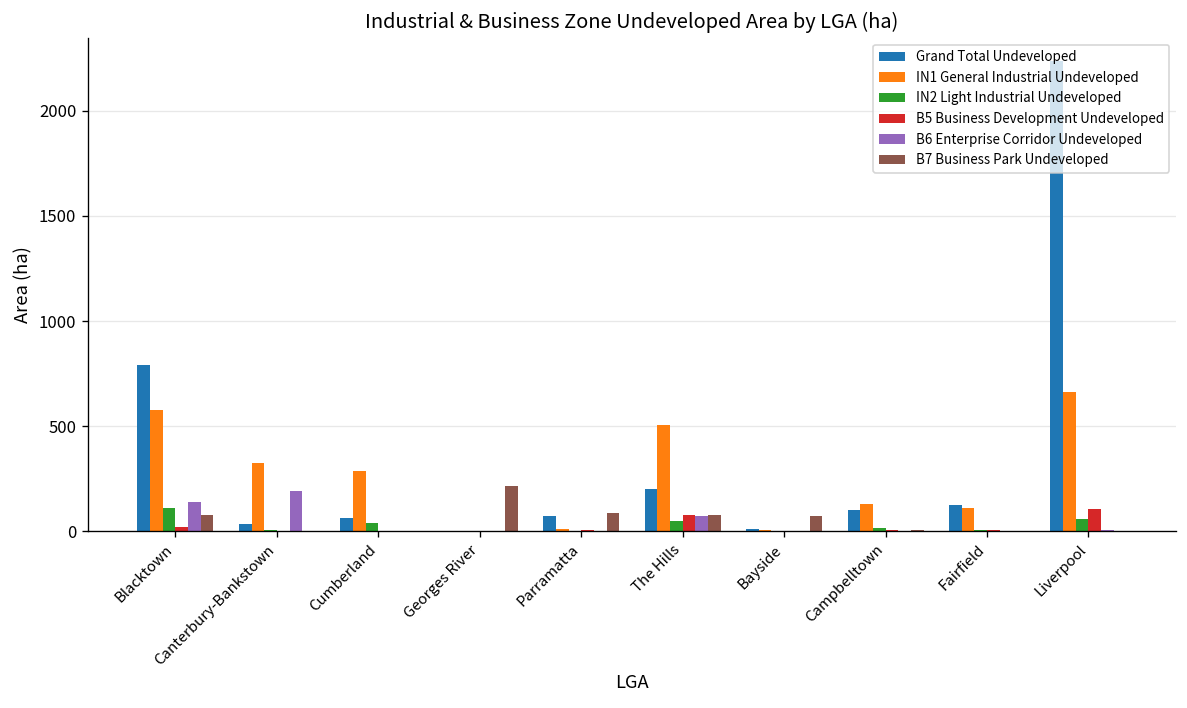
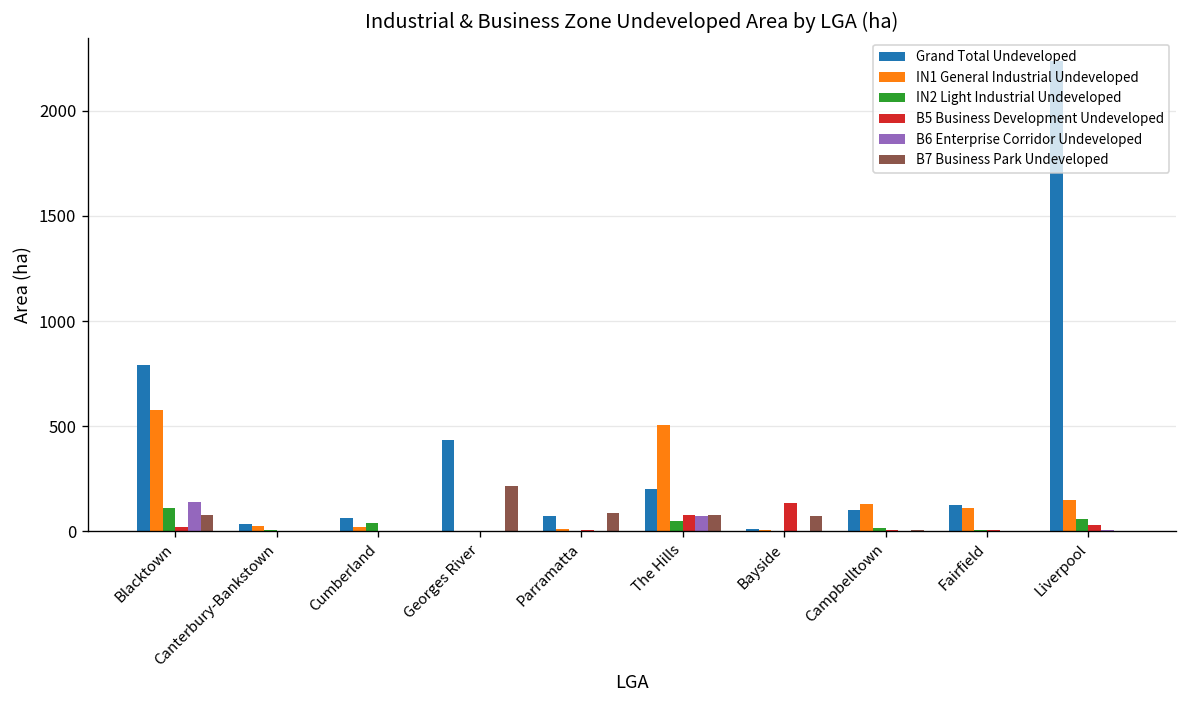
  {
    "Grand Total Undeveloped": {
      "Blacktown": 790,
      "Canterbury-Bankstown": 30,
      "Cumberland": 60,
-     "Georges River": 0,
+     "Georges River": 430,
      "Parramatta": 70,
      "The Hills": 200,
      "Campbelltown": 100,
      "Fairfield": 120
    },
    "IN1 General Industrial Undeveloped": {
      "Blacktown": 580,
-     "Canterbury-Bankstown": 320,
-     "Cumberland": 290,
+     "Canterbury-Bankstown": 20,
+     "Cumberland": 20,
      "Georges River": 0,
      "The Hills": 510,
      "Campbelltown": 130,
      "Fairfield": 110,
-     "Liverpool": 660
+     "Liverpool": 150
    },
    "IN2 Light Industrial Undeveloped": {
      "Blacktown": 110,
      "Cumberland": 40,
      "The Hills": 50,
      "Campbelltown": 20,
      "Liverpool": 60
    },
    "B5 Business Development Undeveloped": {
      "Blacktown": 20,
      "Georges River": 0,
      "The Hills": 80,
-     "Bayside": 0,
-     "Liverpool": 110
+     "Bayside": 130,
+     "Liverpool": 30
    },
    "B6 Enterprise Corridor Undeveloped": {
      "Blacktown": 140,
-     "Canterbury-Bankstown": 190,
+     "Canterbury-Bankstown": 0,
      "Georges River": 0,
      "The Hills": 70,
      "Campbelltown": 0
    },
    "B7 Business Park Undeveloped": {
      "Blacktown": 80,
      "Cumberland": 0,
      "Georges River": 210,
      "Parramatta": 90,
      "The Hills": 80,
      "Bayside": 70,
      "Fairfield": 0,
      "Liverpool": 0
    }
  }
